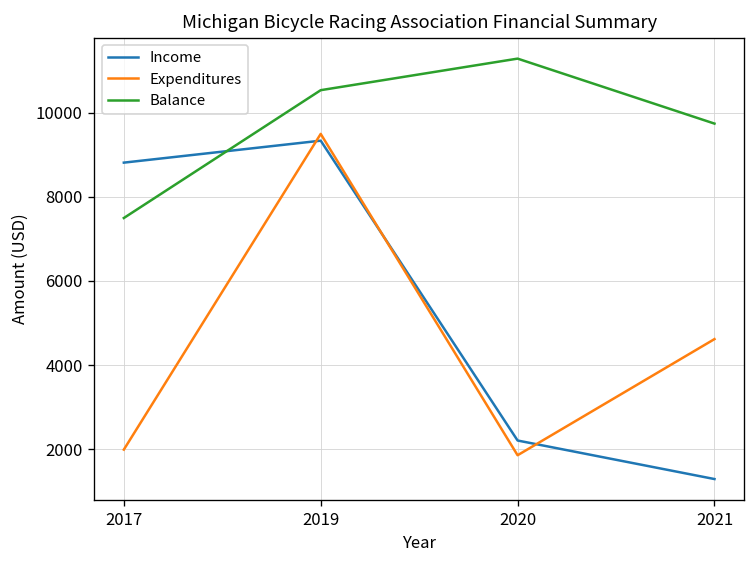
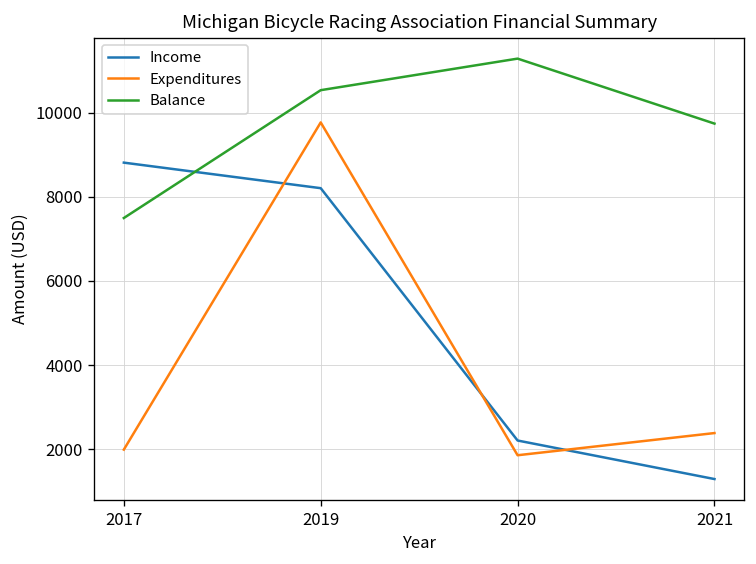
  {
    "Income": {
      "2017": 8800,
-     "2019": 9300,
+     "2019": 8200,
      "2020": 2200,
      "2021": 1300
    },
    "Expenditures": {
      "2017": 2000,
-     "2019": 9500,
+     "2019": 9800,
      "2020": 1900,
-     "2021": 4600
+     "2021": 2400
    },
    "Balance": {
      "2017": 7500,
      "2019": 10500,
      "2020": 11300,
      "2021": 9700
    }
  }
